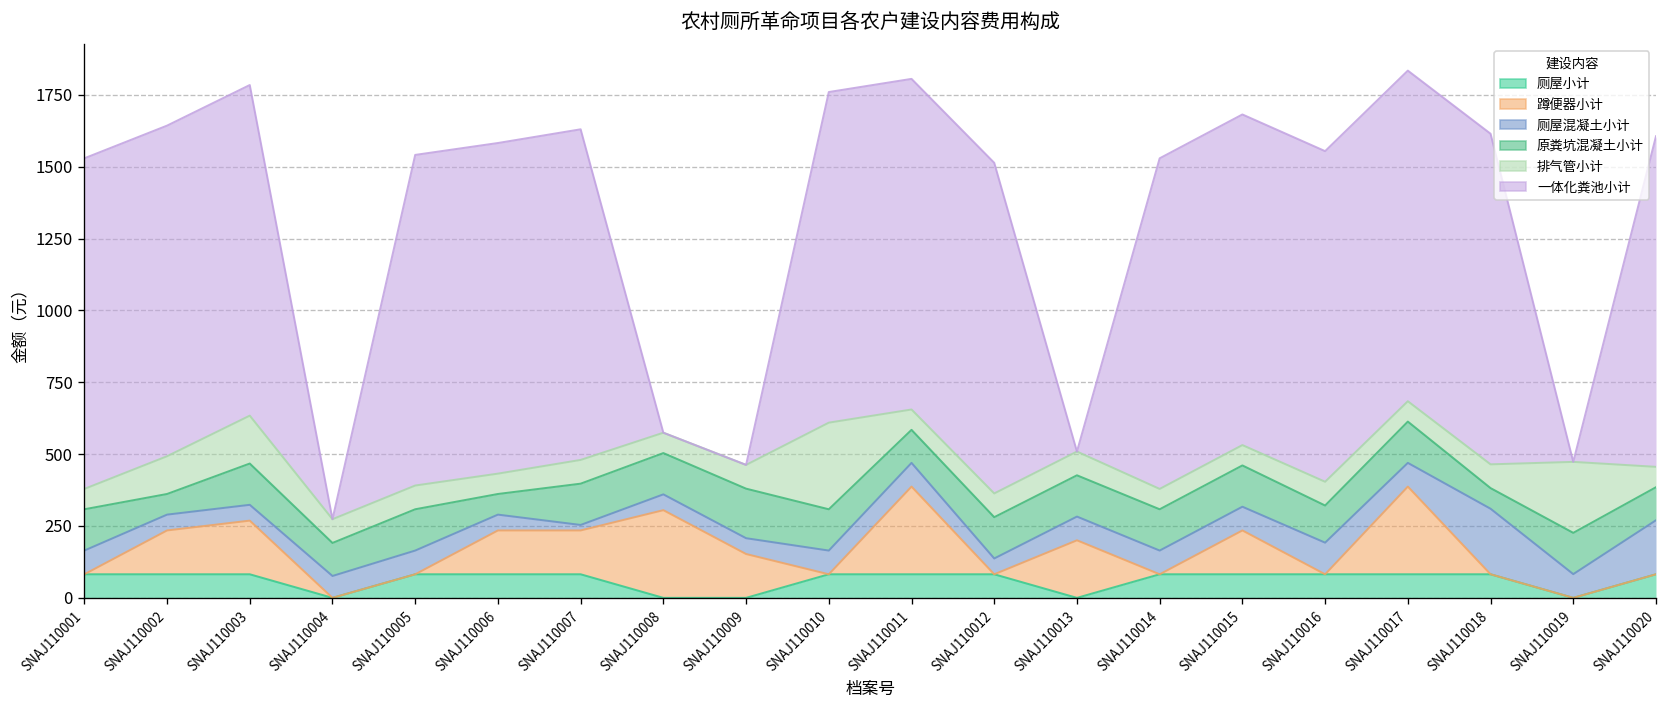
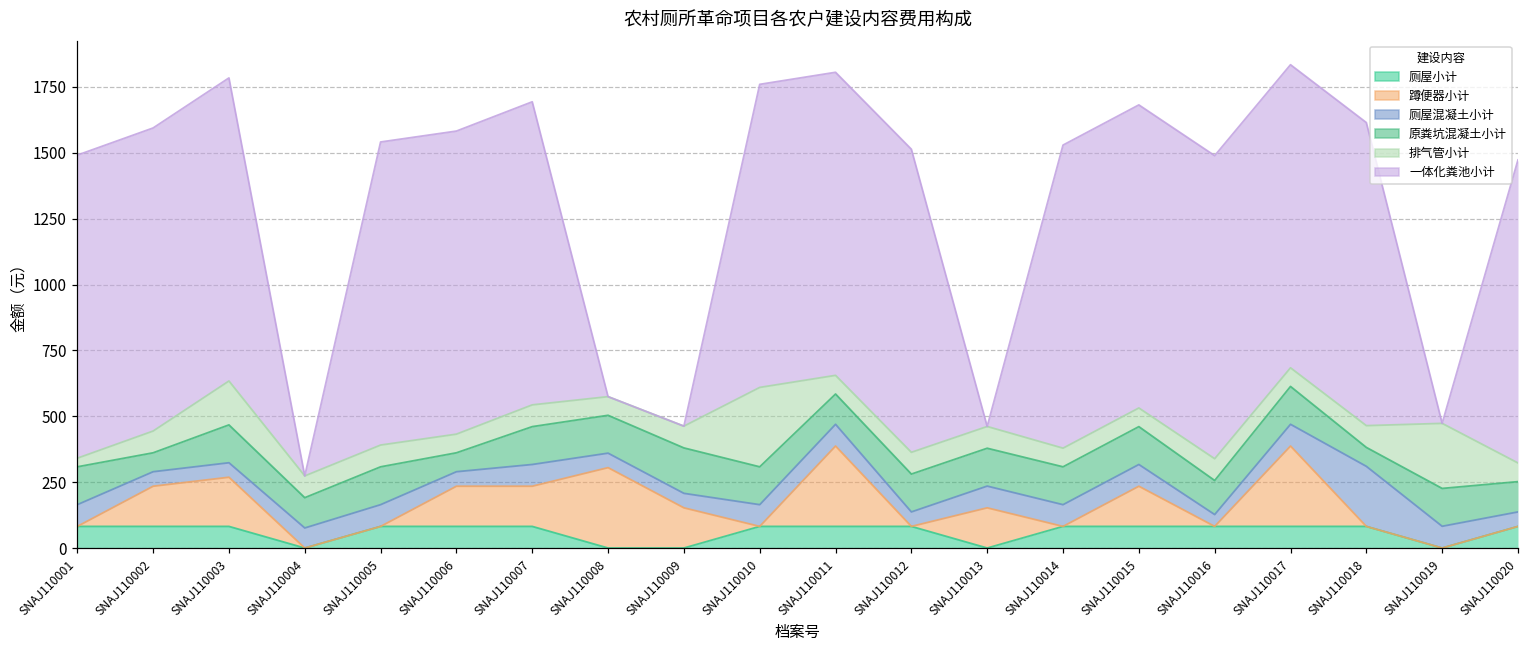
  {
    "蹲便器小计": {
      "SNAJ110002": 150,
      "SNAJ110003": 190,
      "SNAJ110006": 150,
      "SNAJ110007": 150,
      "SNAJ110008": 310,
      "SNAJ110009": 150,
      "SNAJ110011": 310,
-     "SNAJ110013": 200,
+     "SNAJ110013": 150,
      "SNAJ110015": 150,
      "SNAJ110017": 310
    },
    "厕屋混凝土小计": {
      "SNAJ110001": 80,
      "SNAJ110002": 60,
      "SNAJ110003": 60,
      "SNAJ110004": 80,
      "SNAJ110005": 80,
      "SNAJ110006": 60,
-     "SNAJ110007": 20,
+     "SNAJ110007": 80,
      "SNAJ110008": 60,
      "SNAJ110009": 60,
      "SNAJ110010": 80,
      "SNAJ110011": 80,
      "SNAJ110012": 60,
      "SNAJ110013": 80,
      "SNAJ110014": 80,
      "SNAJ110015": 80,
-     "SNAJ110016": 110,
+     "SNAJ110016": 50,
      "SNAJ110017": 80,
      "SNAJ110018": 230,
      "SNAJ110019": 80,
-     "SNAJ110020": 190
+     "SNAJ110020": 60
    },
    "排气管小计": {
-     "SNAJ110001": 70,
-     "SNAJ110002": 130,
+     "SNAJ110001": 30,
+     "SNAJ110002": 80,
      "SNAJ110003": 170,
      "SNAJ110005": 80,
      "SNAJ110006": 70,
      "SNAJ110007": 80,
      "SNAJ110010": 300,
      "SNAJ110011": 70,
      "SNAJ110012": 80,
      "SNAJ110014": 70,
      "SNAJ110015": 70,
      "SNAJ110016": 80,
      "SNAJ110017": 70,
      "SNAJ110018": 80,
      "SNAJ110020": 70
    },
    "一体化粪池小计": {
      "SNAJ110001": 1150,
      "SNAJ110002": 1150,
      "SNAJ110003": 1150,
      "SNAJ110005": 1150,
      "SNAJ110006": 1150,
      "SNAJ110007": 1150,
      "SNAJ110010": 1150,
      "SNAJ110011": 1150,
      "SNAJ110012": 1150,
      "SNAJ110014": 1150,
      "SNAJ110015": 1150,
      "SNAJ110016": 1150,
      "SNAJ110017": 1150,
      "SNAJ110018": 1150,
      "SNAJ110020": 1150
    }
  }
